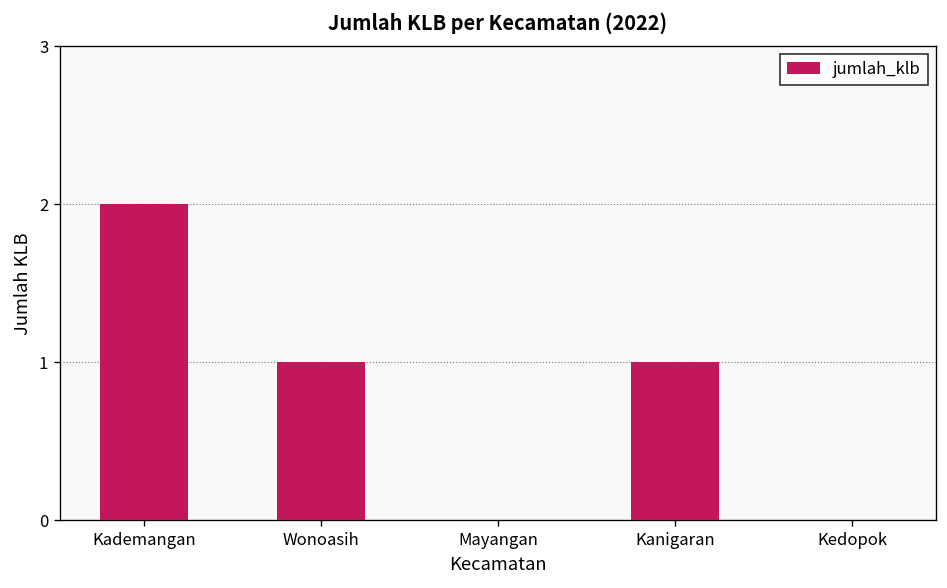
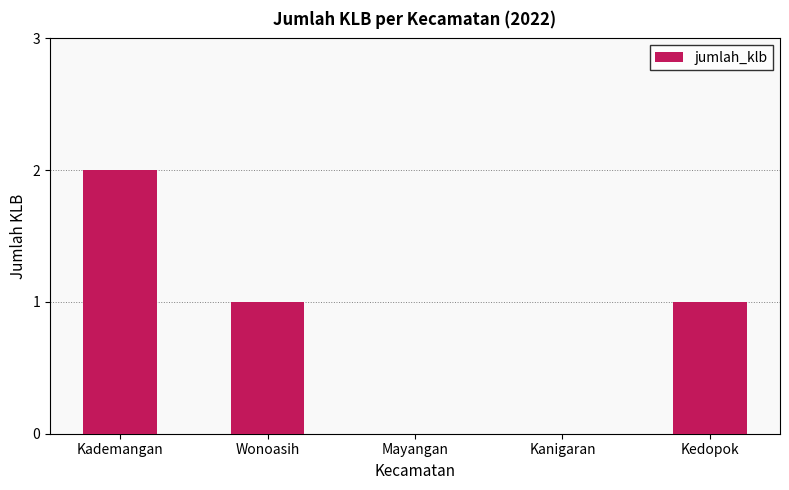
  {
    "Kademangan": 2,
    "Wonoasih": 1,
    "Mayangan": 0,
-   "Kanigaran": 1,
-   "Kedopok": 0
+   "Kanigaran": 0,
+   "Kedopok": 1
  }
